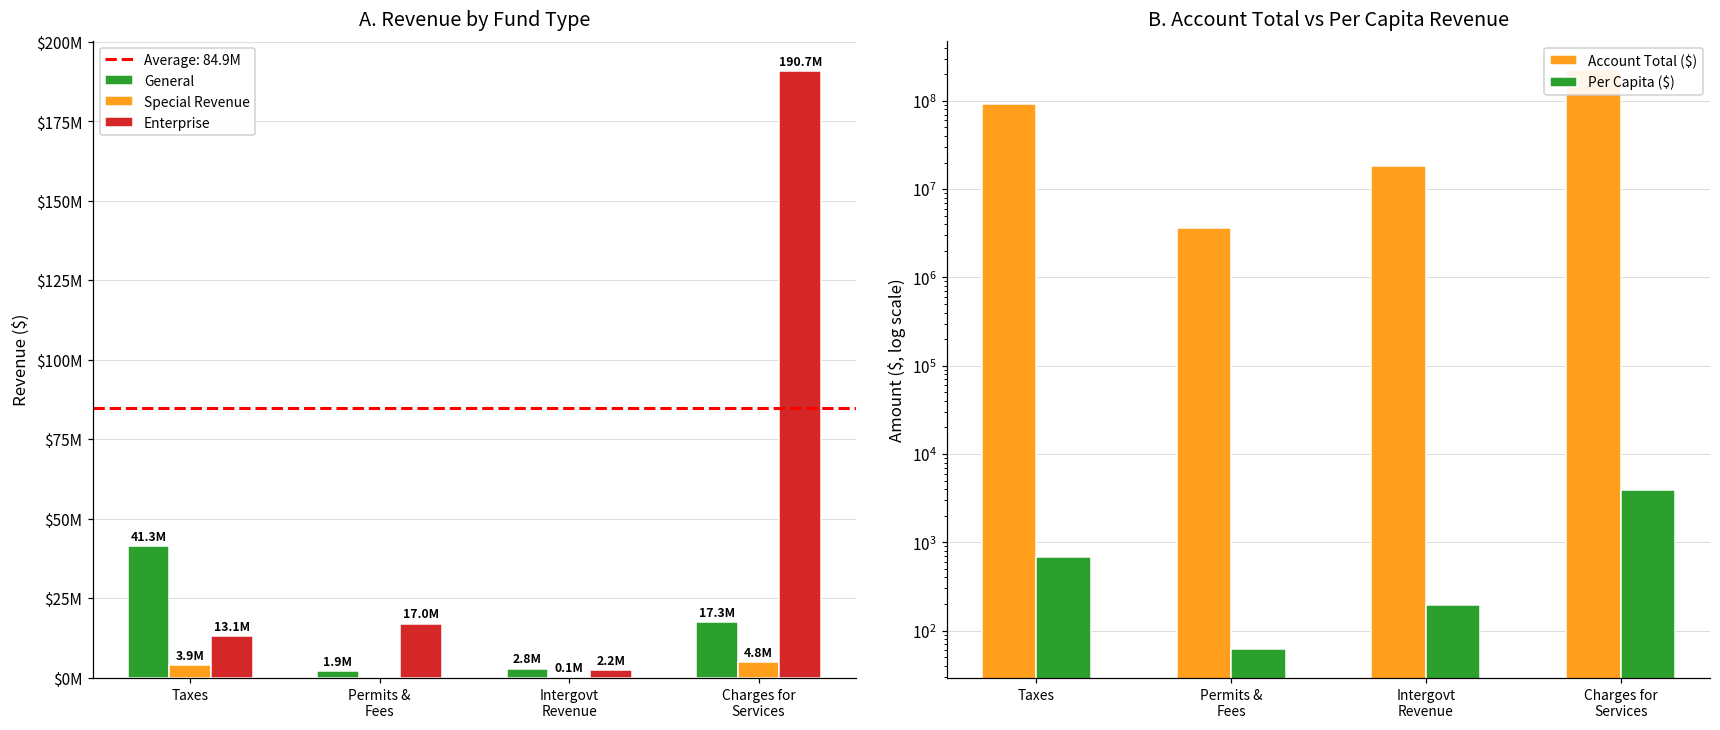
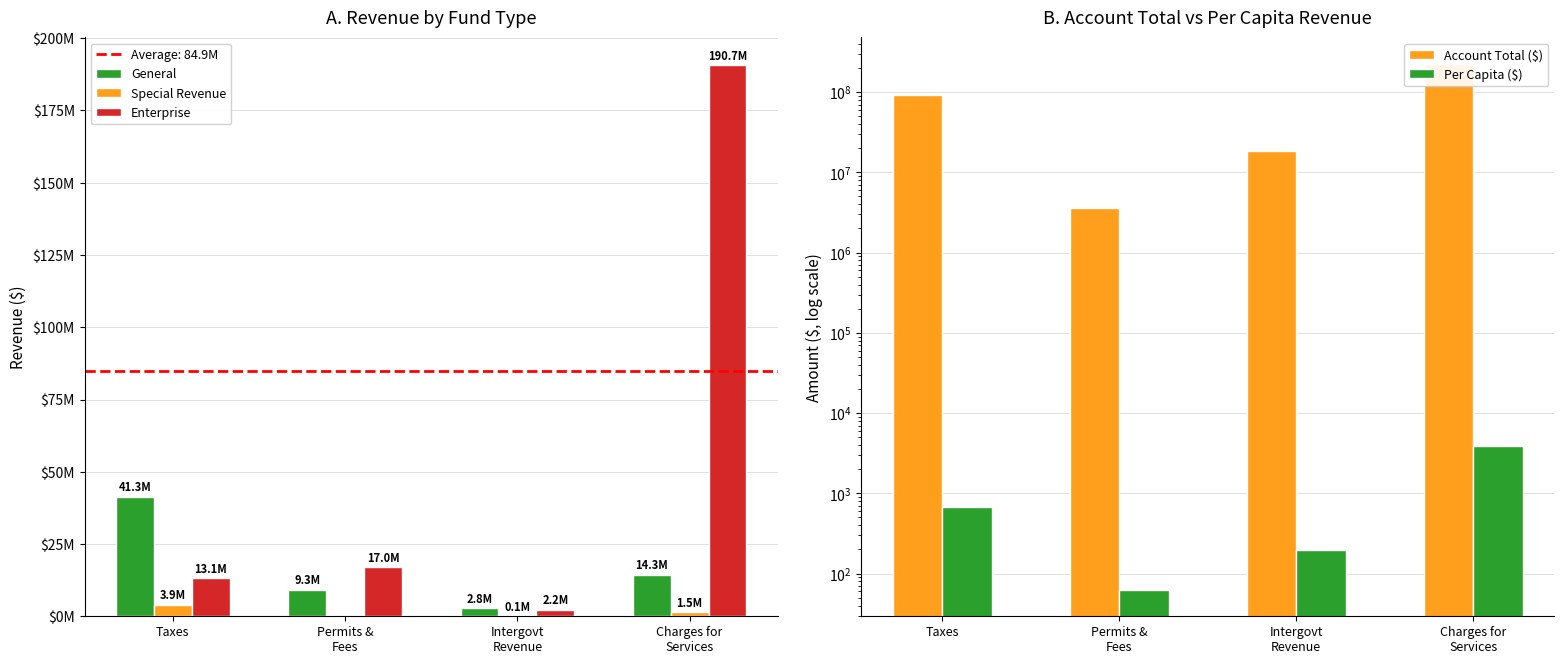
  {
    "A. Revenue by Fund Type": {
      "General": {
        "Taxes": "41.3M",
-       "Permits & Fees": "1.9M",
+       "Permits & Fees": "9.3M",
        "Intergovt Revenue": "2.8M",
-       "Charges for Services": "17.3M"
+       "Charges for Services": "14.3M"
      },
      "Special Revenue": {
        "Taxes": "3.9M",
        "Intergovt Revenue": "0.1M",
-       "Charges for Services": "4.8M"
+       "Charges for Services": "1.5M"
      },
      "Enterprise": {
        "Taxes": "13.1M",
        "Permits & Fees": "17.0M",
        "Intergovt Revenue": "2.2M",
        "Charges for Services": "190.7M"
      }
    },
    "B. Account Total vs Per Capita Revenue": {
      "Account Total ($)": {
        "Taxes": "90000000",
        "Permits & Fees": "4000000",
        "Intergovt Revenue": "18000000"
      },
      "Per Capita ($)": {
        "Taxes": "700",
        "Permits & Fees": "60",
        "Intergovt Revenue": "200",
        "Charges for Services": "4000"
      }
    }
  }
